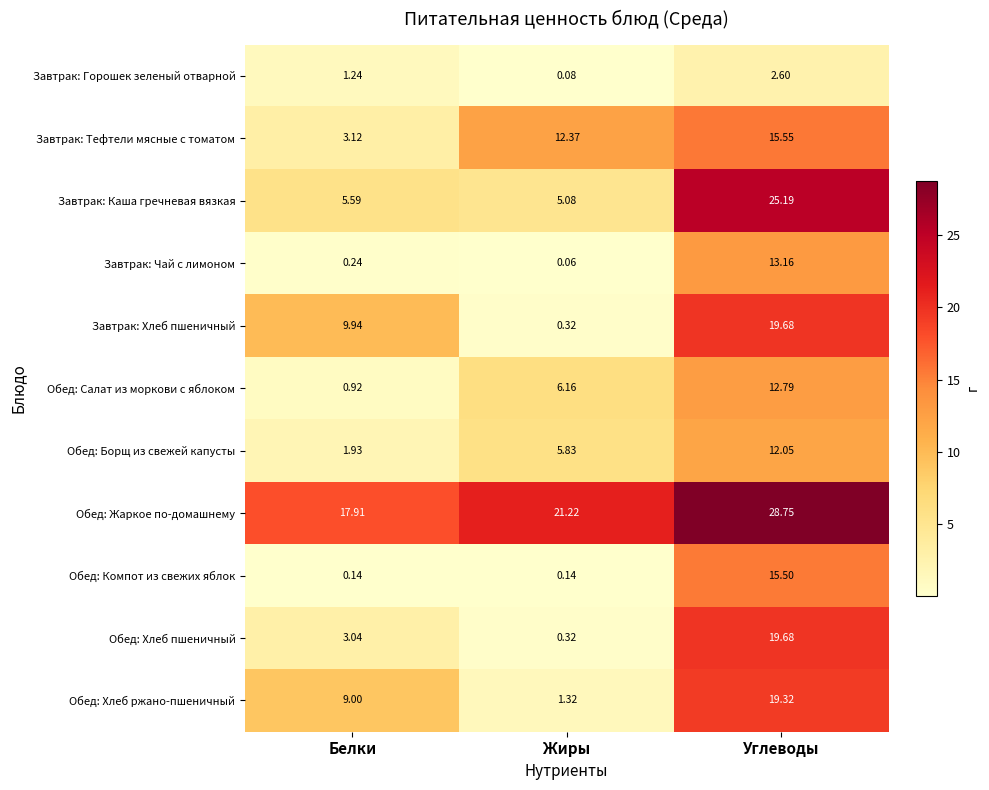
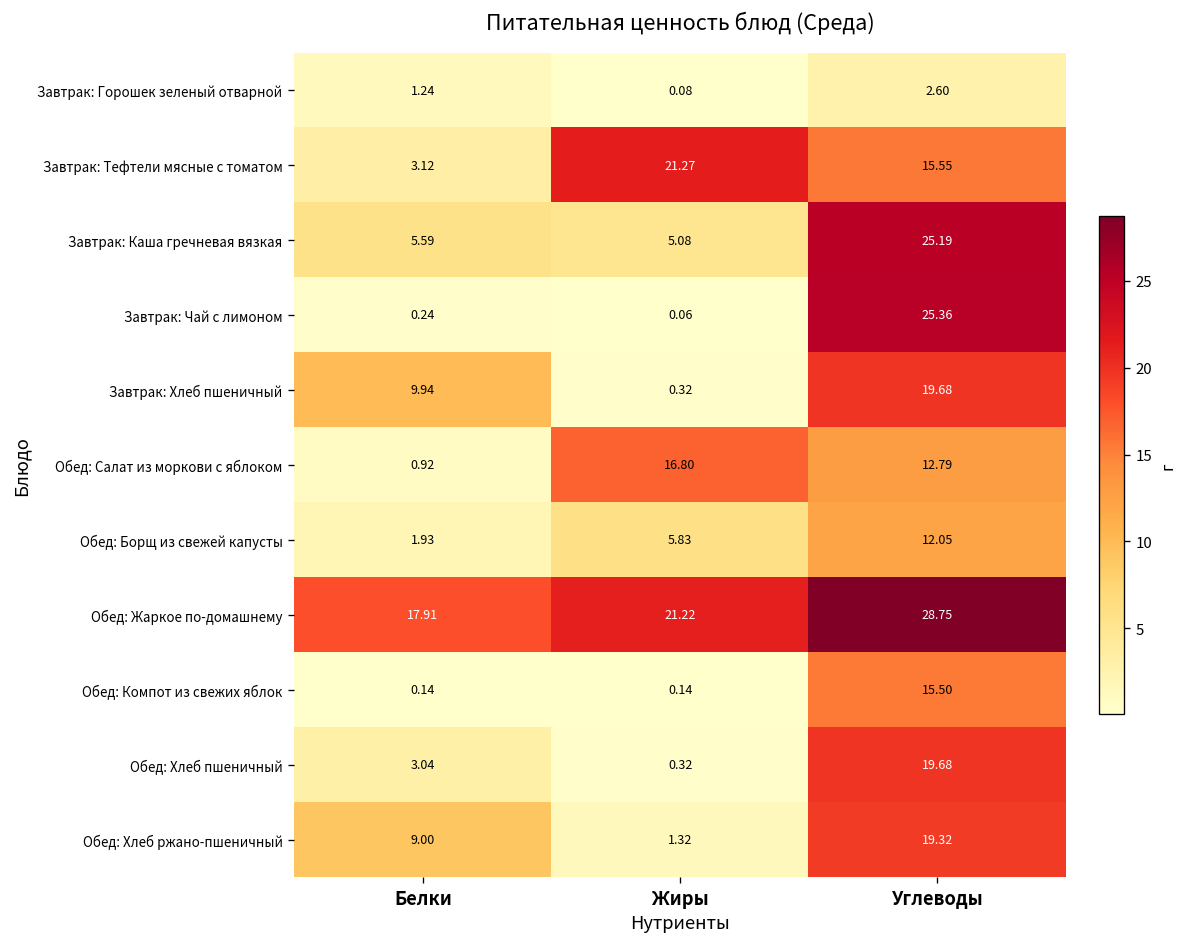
  {
    "Завтрак: Горошек зеленый отварной": {
      "Белки": 1.24,
      "Жиры": 0.08,
      "Углеводы": 2.60
    },
    "Завтрак: Тефтели мясные с томатом": {
      "Белки": 3.12,
-     "Жиры": 12.37,
+     "Жиры": 21.27,
      "Углеводы": 15.55
    },
    "Завтрак: Каша гречневая вязкая": {
      "Белки": 5.59,
      "Жиры": 5.08,
      "Углеводы": 25.19
    },
    "Завтрак: Чай с лимоном": {
      "Белки": 0.24,
      "Жиры": 0.06,
-     "Углеводы": 13.16
+     "Углеводы": 25.36
    },
    "Завтрак: Хлеб пшеничный": {
      "Белки": 9.94,
      "Жиры": 0.32,
      "Углеводы": 19.68
    },
    "Обед: Салат из моркови с яблоком": {
      "Белки": 0.92,
-     "Жиры": 6.16,
+     "Жиры": 16.80,
      "Углеводы": 12.79
    },
    "Обед: Борщ из свежей капусты": {
      "Белки": 1.93,
      "Жиры": 5.83,
      "Углеводы": 12.05
    },
    "Обед: Жаркое по-домашнему": {
      "Белки": 17.91,
      "Жиры": 21.22,
      "Углеводы": 28.75
    },
    "Обед: Компот из свежих яблок": {
      "Белки": 0.14,
      "Жиры": 0.14,
      "Углеводы": 15.50
    },
    "Обед: Хлеб пшеничный": {
      "Белки": 3.04,
      "Жиры": 0.32,
      "Углеводы": 19.68
    },
    "Обед: Хлеб ржано-пшеничный": {
      "Белки": 9.00,
      "Жиры": 1.32,
      "Углеводы": 19.32
    }
  }
